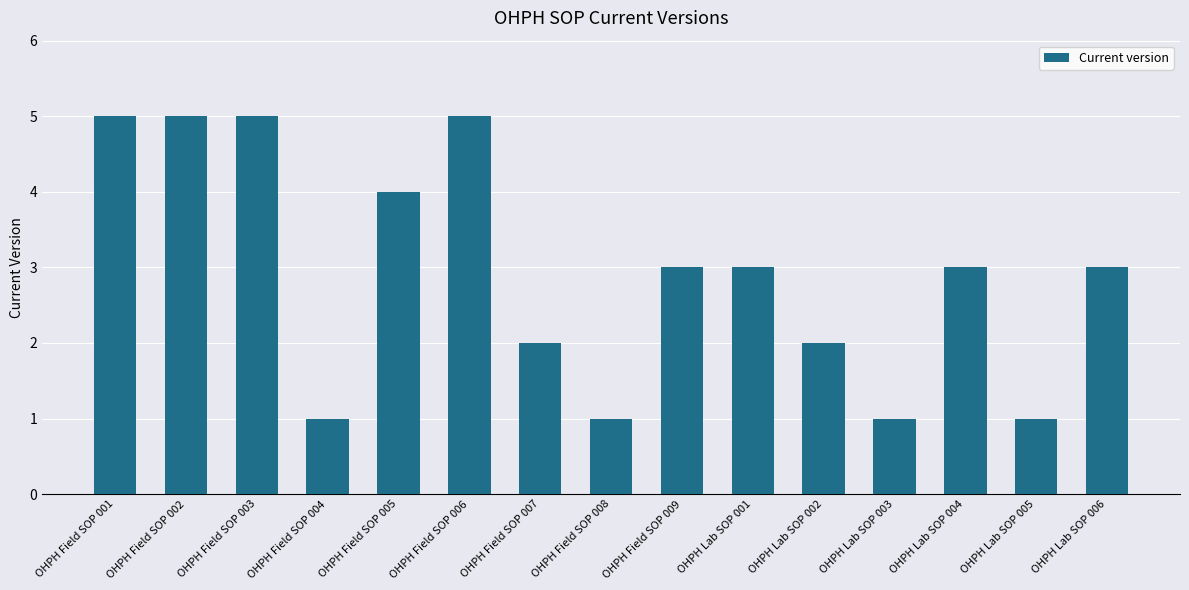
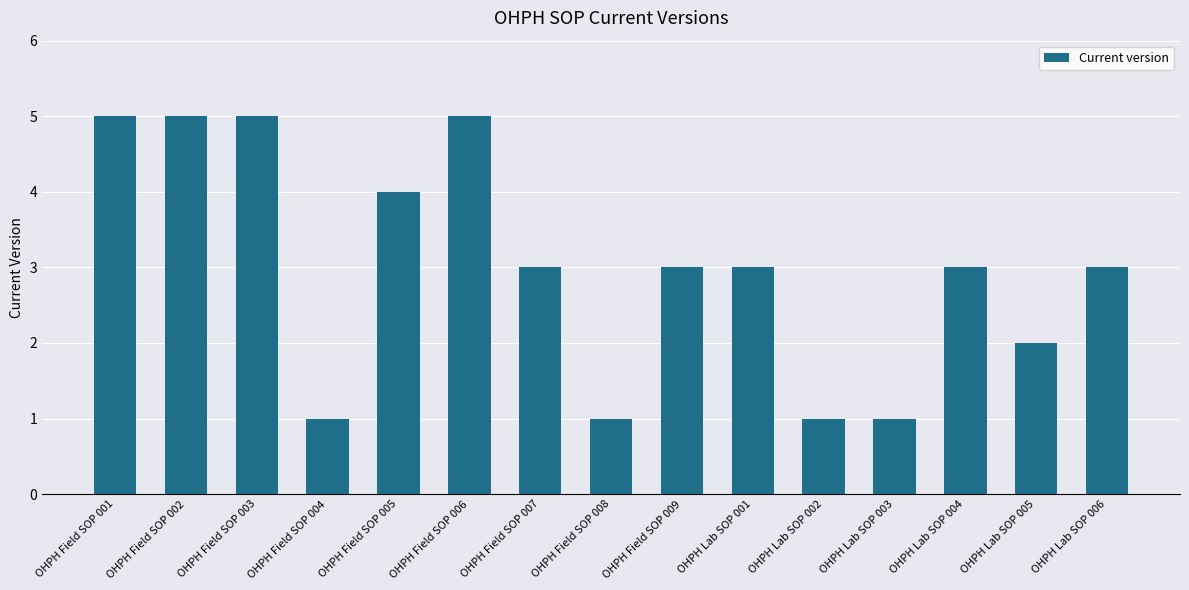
  {
    "OHPH Field SOP 001": 5,
    "OHPH Field SOP 002": 5,
    "OHPH Field SOP 003": 5,
    "OHPH Field SOP 004": 1,
    "OHPH Field SOP 005": 4,
    "OHPH Field SOP 006": 5,
-   "OHPH Field SOP 007": 2,
+   "OHPH Field SOP 007": 3,
    "OHPH Field SOP 008": 1,
    "OHPH Field SOP 009": 3,
    "OHPH Lab SOP 001": 3,
-   "OHPH Lab SOP 002": 2,
+   "OHPH Lab SOP 002": 1,
    "OHPH Lab SOP 003": 1,
    "OHPH Lab SOP 004": 3,
-   "OHPH Lab SOP 005": 1,
+   "OHPH Lab SOP 005": 2,
    "OHPH Lab SOP 006": 3
  }
